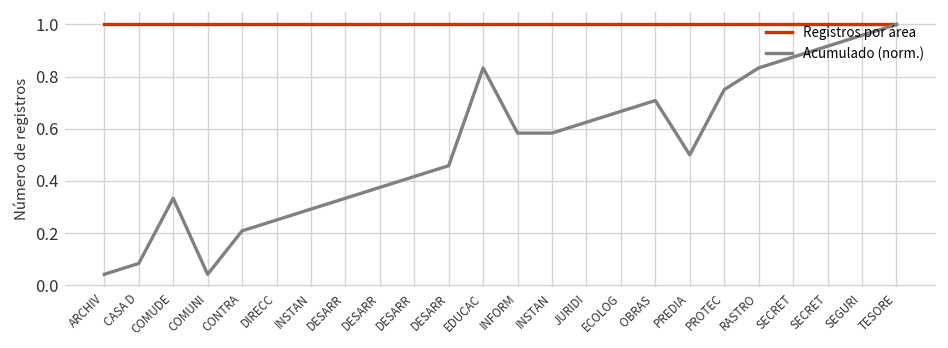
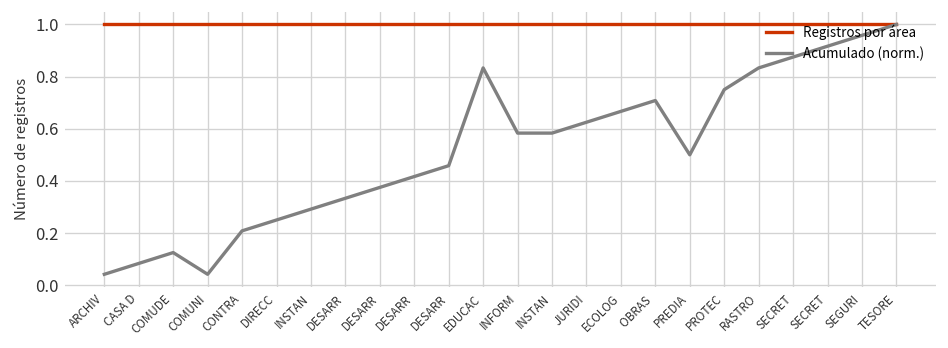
  {
    "Registros por área": {
      "ARCHIV": 1.00,
      "CASA D": 1.00,
      "COMUDE": 1.00,
      "COMUNI": 1.00,
      "CONTRA": 1.00,
      "DIRECC": 1.00,
      "EDUCAC": 1.00,
      "INFORM": 1.00,
      "JURIDI": 1.00,
      "ECOLOG": 1.00,
      "OBRAS": 1.00,
      "PREDIA": 1.00,
      "PROTEC": 1.00,
      "RASTRO": 1.00,
      "SEGURI": 1.00
    },
    "Acumulado (norm.)": {
      "ARCHIV": 0.04,
      "CASA D": 0.08,
-     "COMUDE": 0.33,
+     "COMUDE": 0.13,
      "COMUNI": 0.04,
      "CONTRA": 0.21,
      "DIRECC": 0.25,
      "EDUCAC": 0.83,
      "INFORM": 0.58,
      "JURIDI": 0.63,
      "ECOLOG": 0.67,
      "OBRAS": 0.71,
      "PREDIA": 0.50,
      "PROTEC": 0.75,
      "RASTRO": 0.83,
      "SEGURI": 0.96
    }
  }
